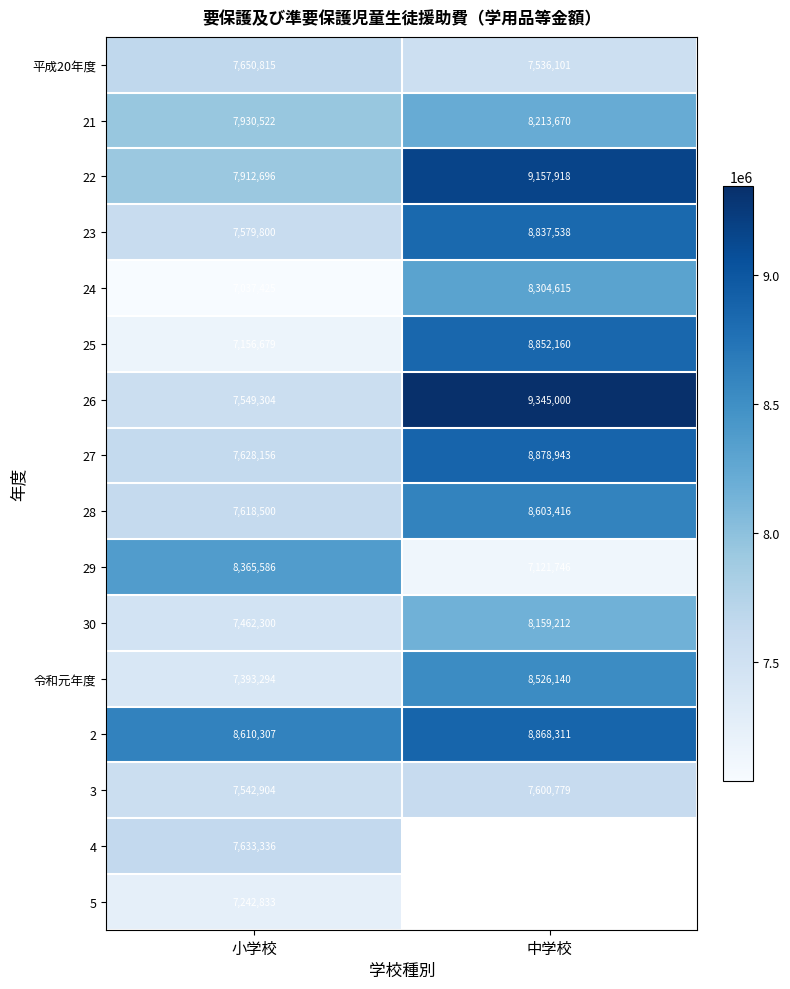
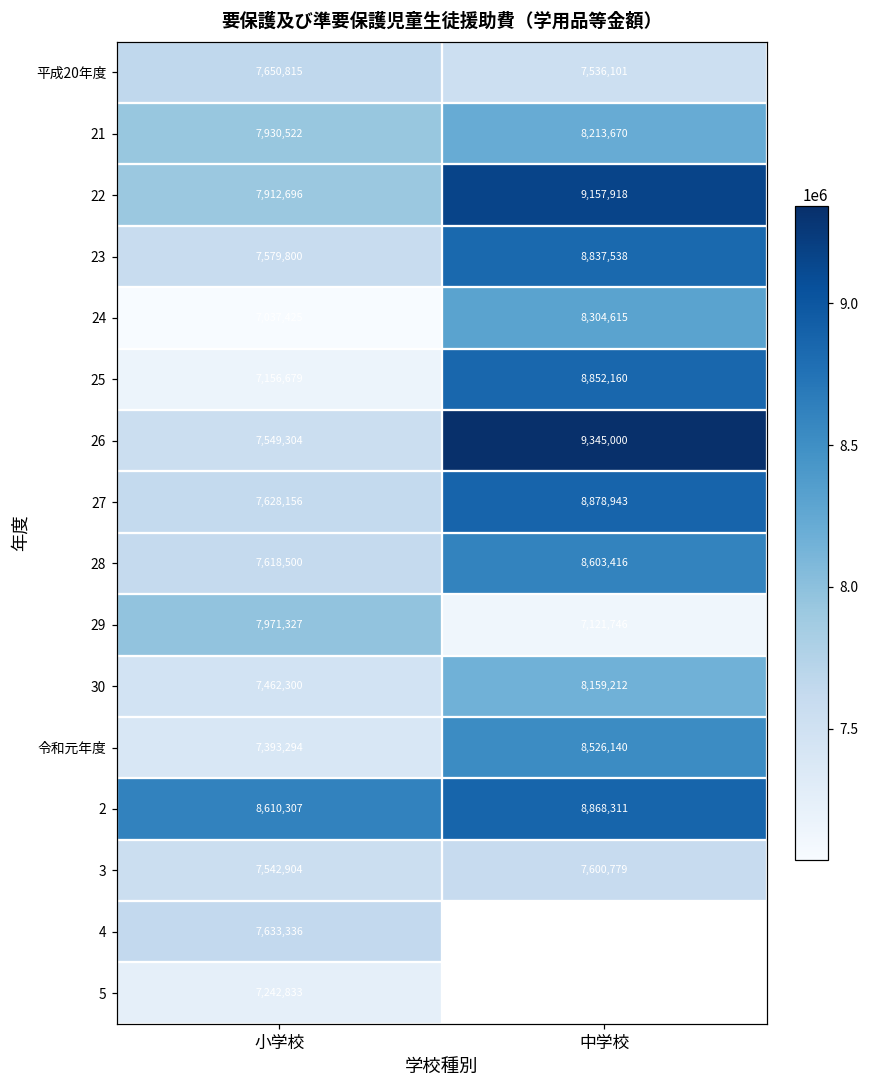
  {
    "平成20年度": {
      "小学校": "7,650,815",
      "中学校": "7,536,101"
    },
    "21": {
      "小学校": "7,930,522",
      "中学校": "8,213,670"
    },
    "22": {
      "小学校": "7,912,696",
      "中学校": "9,157,918"
    },
    "23": {
      "小学校": "7,579,800",
      "中学校": "8,837,538"
    },
    "24": {
      "中学校": "8,304,615"
    },
    "25": {
      "中学校": "8,852,160"
    },
    "26": {
      "小学校": "7,549,304",
      "中学校": "9,345,000"
    },
    "27": {
      "小学校": "7,628,156",
      "中学校": "8,878,943"
    },
    "28": {
      "小学校": "7,618,500",
      "中学校": "8,603,416"
    },
    "29": {
-     "小学校": "8,365,586"
+     "小学校": "7,971,327"
    },
    "30": {
      "中学校": "8,159,212"
    },
    "令和元年度": {
      "中学校": "8,526,140"
    },
    "2": {
      "小学校": "8,610,307",
      "中学校": "8,868,311"
    },
    "3": {
      "小学校": "7,542,904",
      "中学校": "7,600,779"
    },
    "4": {
      "小学校": "7,633,336"
    }
  }
